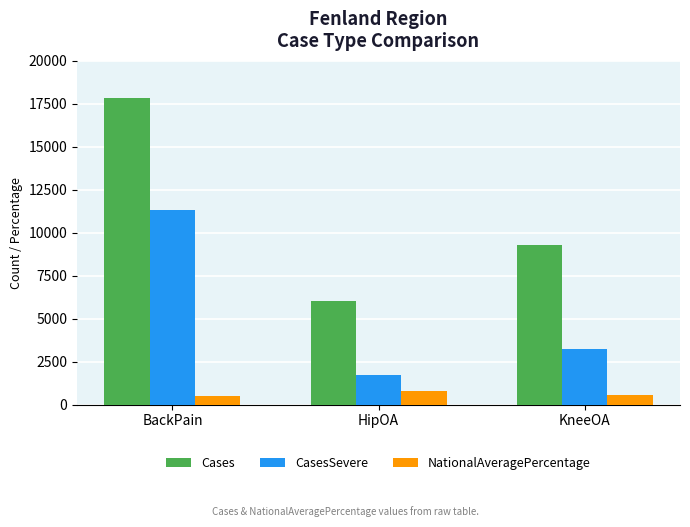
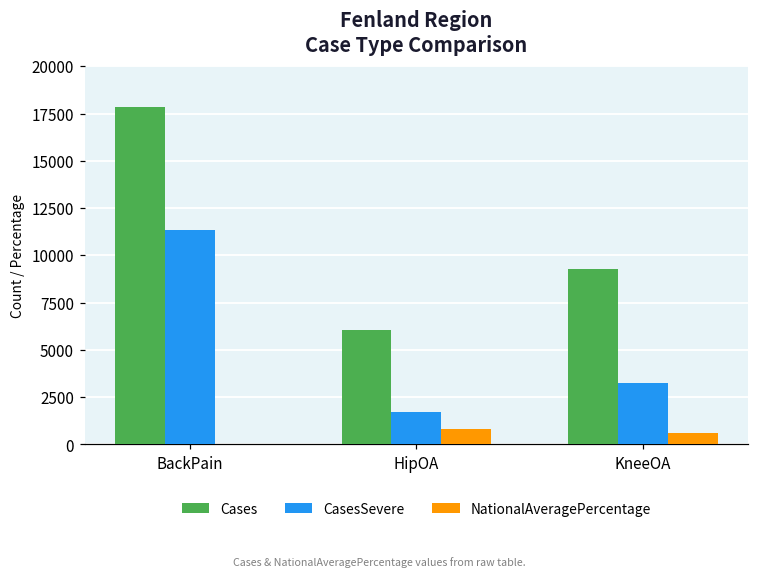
  {
    "Cases": {
      "BackPain": 17800,
      "HipOA": 6000,
      "KneeOA": 9300
    },
    "CasesSevere": {
      "BackPain": 11300,
      "HipOA": 1700,
      "KneeOA": 3200
    },
    "NationalAveragePercentage": {
-     "BackPain": 500,
+     "BackPain": 0,
      "HipOA": 800,
      "KneeOA": 600
    }
  }
